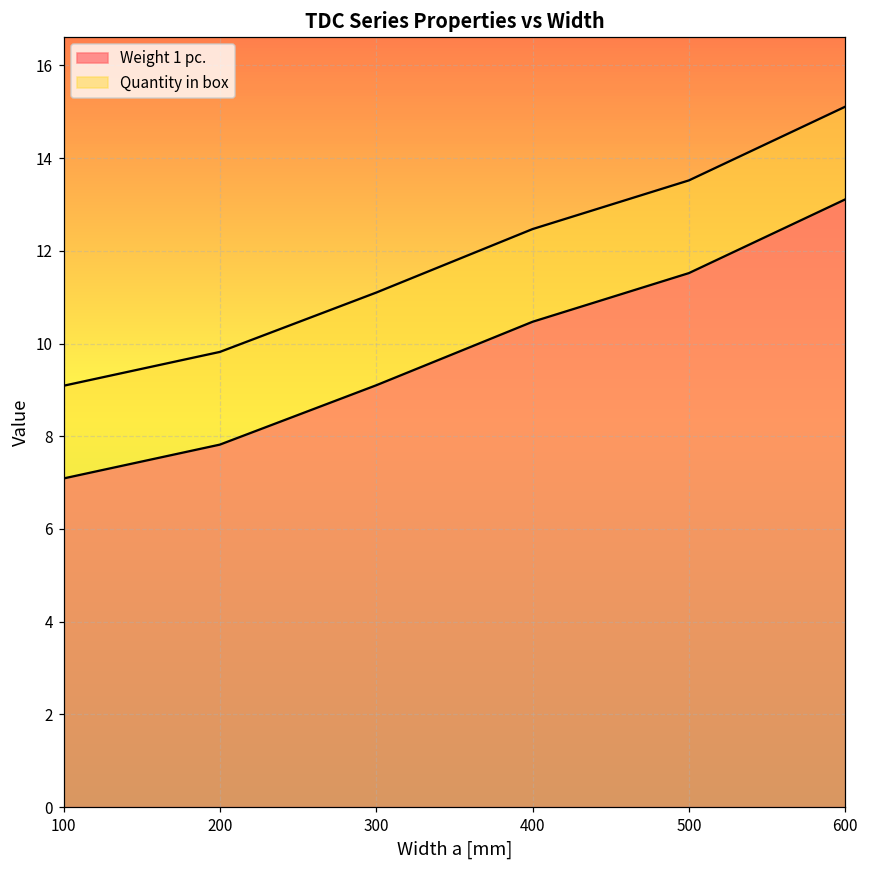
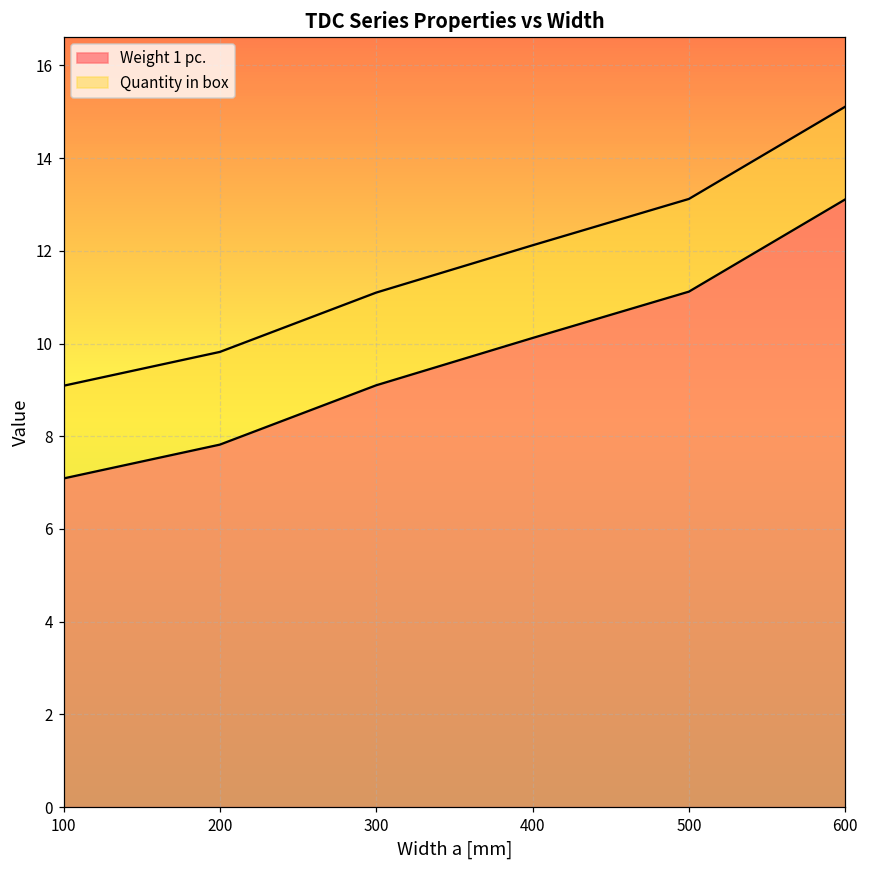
  {
    "Weight 1 pc.": {
      "100": 7.1,
      "200": 7.8,
      "300": 9.1,
-     "400": 10.5,
-     "500": 11.5,
+     "400": 10.1,
+     "500": 11.1,
      "600": 13.1
    },
    "Quantity in box": {
      "100": 2.0,
      "200": 2.0,
      "300": 2.0,
      "400": 2.0,
      "500": 2.0,
      "600": 2.0
    }
  }
